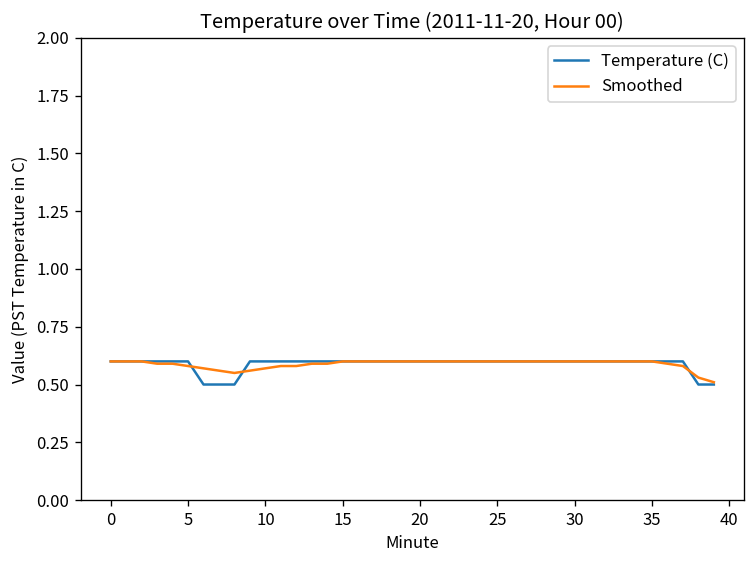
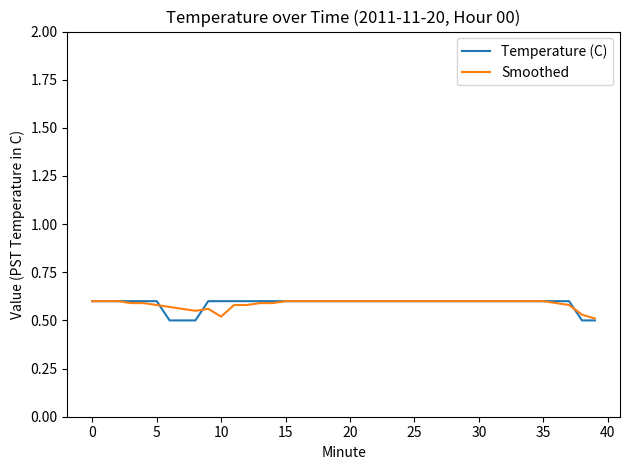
  {
    "Temperature (C)": {
      "5": 0.60,
      "10": 0.60
    },
    "Smoothed": {
      "5": 0.58,
-     "10": 0.57
+     "10": 0.52
    }
  }
